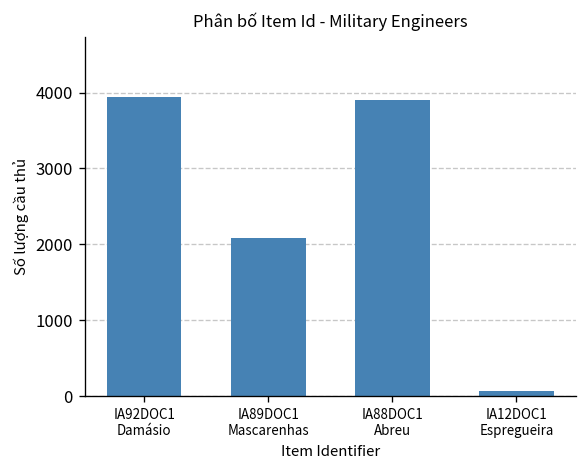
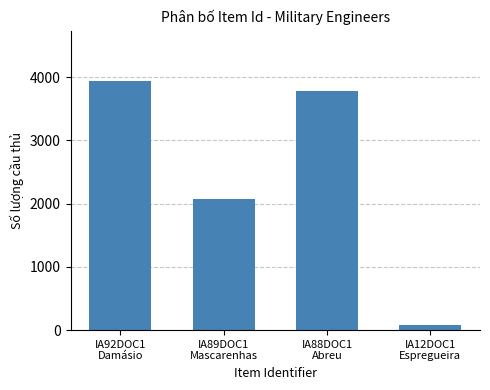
  {
    "IA92DOC1 Damásio": 3900,
    "IA89DOC1 Mascarenhas": 2100,
-   "IA88DOC1 Abreu": 3900,
+   "IA88DOC1 Abreu": 3800,
    "IA12DOC1 Espregueira": 100
  }
